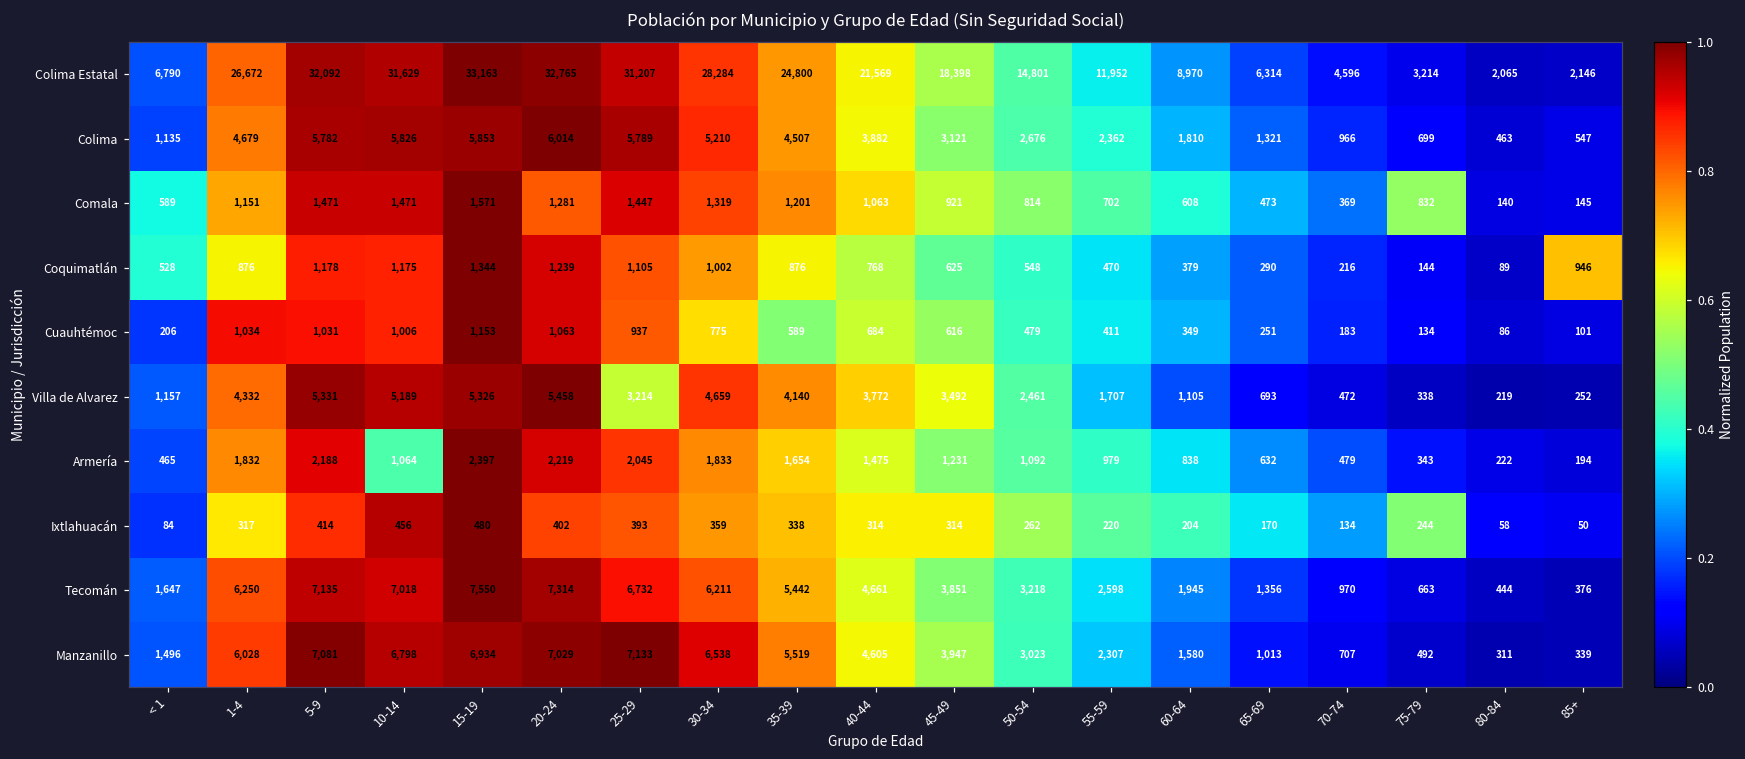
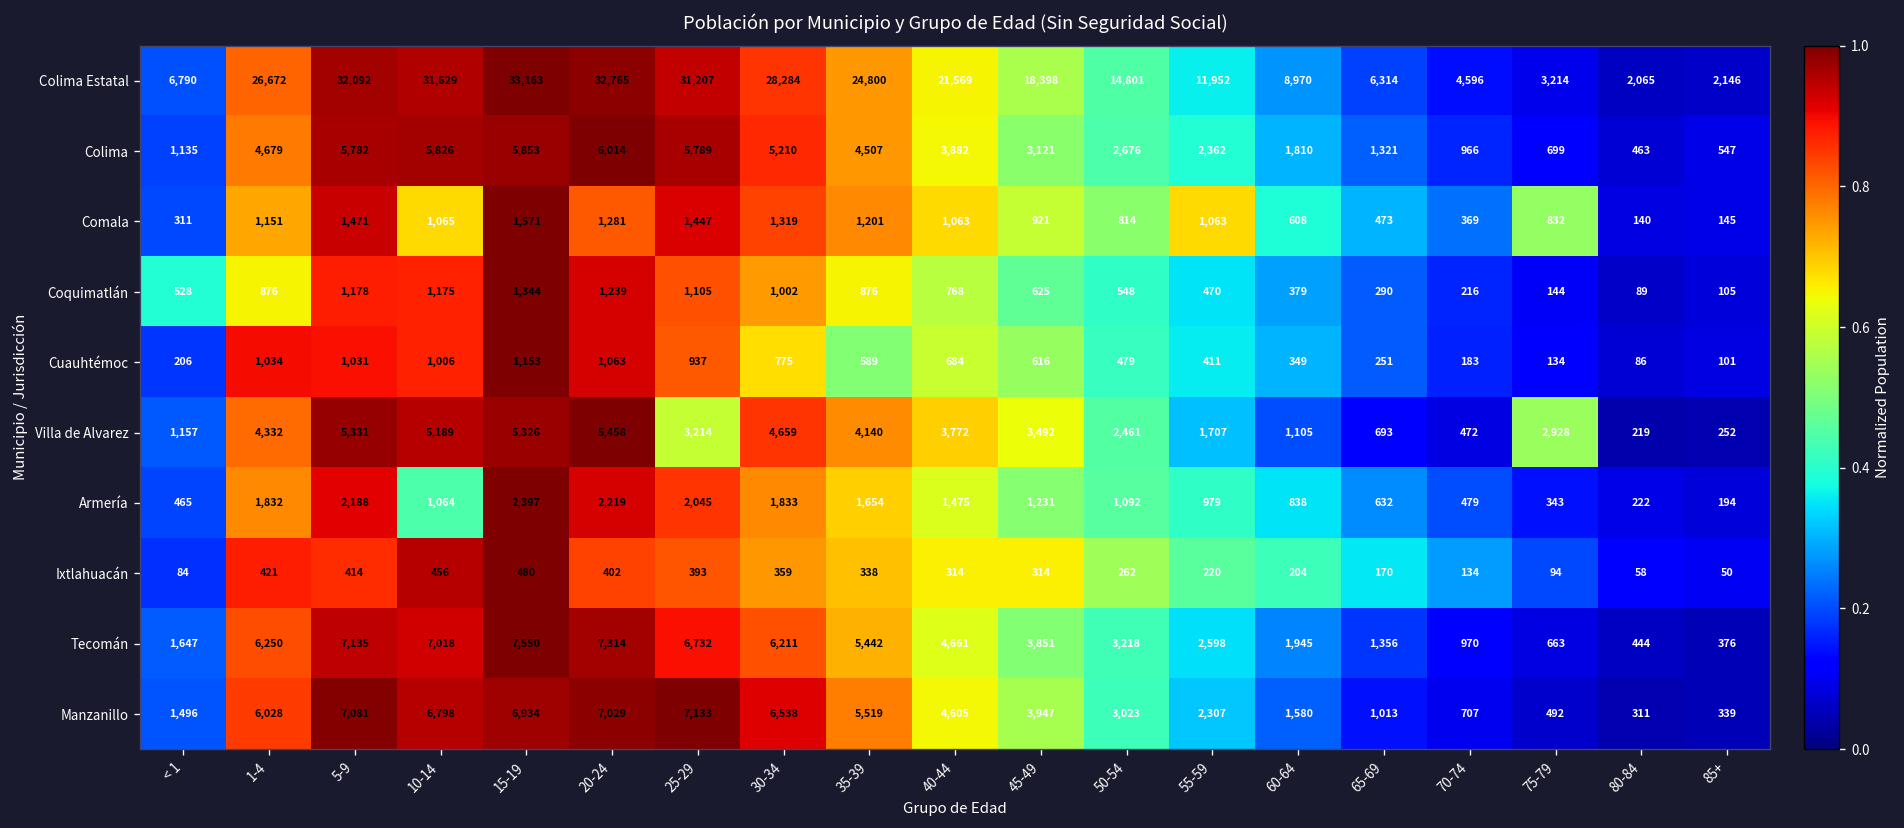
  {
    "Colima Estatal": {
      "< 1": "6,790",
      "1-4": "26,672",
      "5-9": "32,092",
      "10-14": "31,629",
      "15-19": "33,163",
      "20-24": "32,765",
      "25-29": "31,207",
      "30-34": "28,284",
      "35-39": "24,800",
      "40-44": "21,569",
      "45-49": "18,398",
      "50-54": "14,801",
      "55-59": "11,952",
      "60-64": "8,970",
      "65-69": "6,314",
      "70-74": "4,596",
      "75-79": "3,214",
      "80-84": "2,065",
      "85+": "2,146"
    },
    "Colima": {
      "< 1": "1,135",
      "1-4": "4,679",
      "5-9": "5,782",
      "10-14": "5,826",
      "15-19": "5,853",
      "20-24": "6,014",
      "25-29": "5,789",
      "30-34": "5,210",
      "35-39": "4,507",
      "40-44": "3,882",
      "45-49": "3,121",
      "50-54": "2,676",
      "55-59": "2,362",
      "60-64": "1,810",
      "65-69": "1,321",
      "70-74": "966",
      "75-79": "699",
      "80-84": "463",
      "85+": "547"
    },
    "Comala": {
-     "< 1": "589",
+     "< 1": "311",
      "1-4": "1,151",
      "5-9": "1,471",
-     "10-14": "1,471",
+     "10-14": "1,065",
      "15-19": "1,571",
      "20-24": "1,281",
      "25-29": "1,447",
      "30-34": "1,319",
      "35-39": "1,201",
      "40-44": "1,063",
      "45-49": "921",
      "50-54": "814",
-     "55-59": "702",
+     "55-59": "1,063",
      "60-64": "608",
      "65-69": "473",
      "70-74": "369",
      "75-79": "832",
      "80-84": "140",
      "85+": "145"
    },
    "Coquimatlán": {
      "< 1": "528",
      "1-4": "876",
      "5-9": "1,178",
      "10-14": "1,175",
      "15-19": "1,344",
      "20-24": "1,239",
      "25-29": "1,105",
      "30-34": "1,002",
      "35-39": "876",
      "40-44": "768",
      "45-49": "625",
      "50-54": "548",
      "55-59": "470",
      "60-64": "379",
      "65-69": "290",
      "70-74": "216",
      "75-79": "144",
      "80-84": "89",
-     "85+": "946"
+     "85+": "105"
    },
    "Cuauhtémoc": {
      "< 1": "206",
      "1-4": "1,034",
      "5-9": "1,031",
      "10-14": "1,006",
      "15-19": "1,153",
      "20-24": "1,063",
      "25-29": "937",
      "30-34": "775",
      "35-39": "589",
      "40-44": "684",
      "45-49": "616",
      "50-54": "479",
      "55-59": "411",
      "60-64": "349",
      "65-69": "251",
      "70-74": "183",
      "75-79": "134",
      "80-84": "86",
      "85+": "101"
    },
    "Villa de Alvarez": {
      "< 1": "1,157",
      "1-4": "4,332",
      "5-9": "5,331",
      "10-14": "5,189",
      "15-19": "5,326",
      "20-24": "5,458",
      "25-29": "3,214",
      "30-34": "4,659",
      "35-39": "4,140",
      "40-44": "3,772",
      "45-49": "3,492",
      "50-54": "2,461",
      "55-59": "1,707",
      "60-64": "1,105",
      "65-69": "693",
      "70-74": "472",
-     "75-79": "338",
+     "75-79": "2,928",
      "80-84": "219",
      "85+": "252"
    },
    "Armería": {
      "< 1": "465",
      "1-4": "1,832",
      "5-9": "2,188",
      "10-14": "1,064",
      "15-19": "2,397",
      "20-24": "2,219",
      "25-29": "2,045",
      "30-34": "1,833",
      "35-39": "1,654",
      "40-44": "1,475",
      "45-49": "1,231",
      "50-54": "1,092",
      "55-59": "979",
      "60-64": "838",
      "65-69": "632",
      "70-74": "479",
      "75-79": "343",
      "80-84": "222",
      "85+": "194"
    },
    "Ixtlahuacán": {
      "< 1": "84",
-     "1-4": "317",
+     "1-4": "421",
      "5-9": "414",
      "10-14": "456",
      "15-19": "480",
      "20-24": "402",
      "25-29": "393",
      "30-34": "359",
      "35-39": "338",
      "40-44": "314",
      "45-49": "314",
      "50-54": "262",
      "55-59": "220",
      "60-64": "204",
      "65-69": "170",
      "70-74": "134",
-     "75-79": "244",
+     "75-79": "94",
      "80-84": "58",
      "85+": "50"
    },
    "Tecomán": {
      "< 1": "1,647",
      "1-4": "6,250",
      "5-9": "7,135",
      "10-14": "7,018",
      "15-19": "7,550",
      "20-24": "7,314",
      "25-29": "6,732",
      "30-34": "6,211",
      "35-39": "5,442",
      "40-44": "4,661",
      "45-49": "3,851",
      "50-54": "3,218",
      "55-59": "2,598",
      "60-64": "1,945",
      "65-69": "1,356",
      "70-74": "970",
      "75-79": "663",
      "80-84": "444",
      "85+": "376"
    },
    "Manzanillo": {
      "< 1": "1,496",
      "1-4": "6,028",
      "5-9": "7,081",
      "10-14": "6,798",
      "15-19": "6,934",
      "20-24": "7,029",
      "25-29": "7,133",
      "30-34": "6,538",
      "35-39": "5,519",
      "40-44": "4,605",
      "45-49": "3,947",
      "50-54": "3,023",
      "55-59": "2,307",
      "60-64": "1,580",
      "65-69": "1,013",
      "70-74": "707",
      "75-79": "492",
      "80-84": "311",
      "85+": "339"
    }
  }
